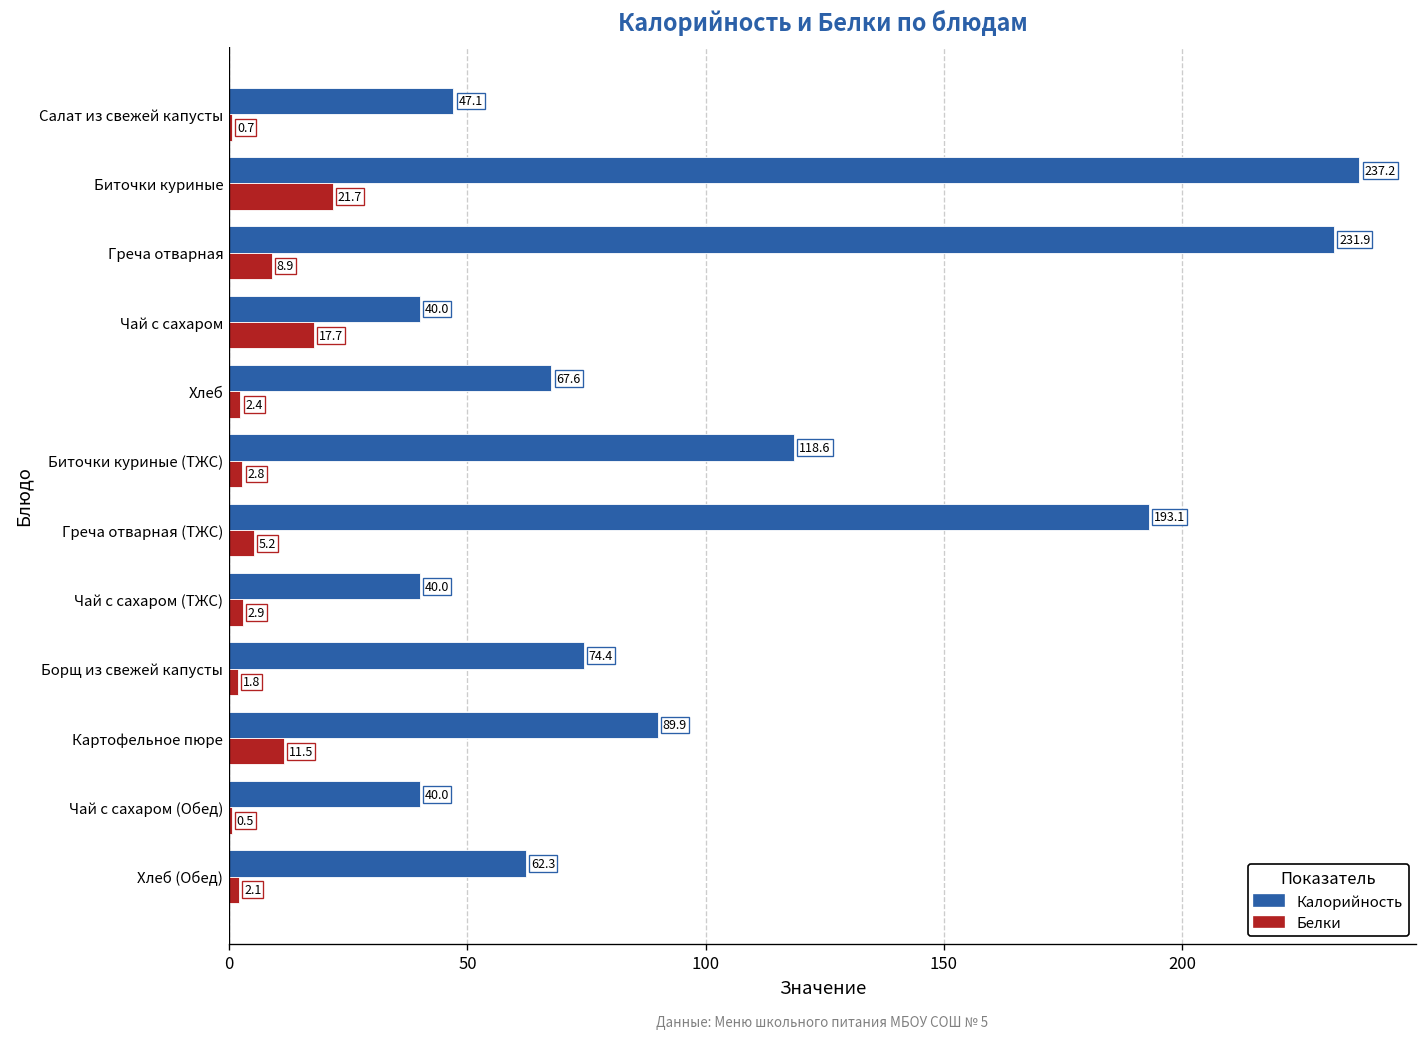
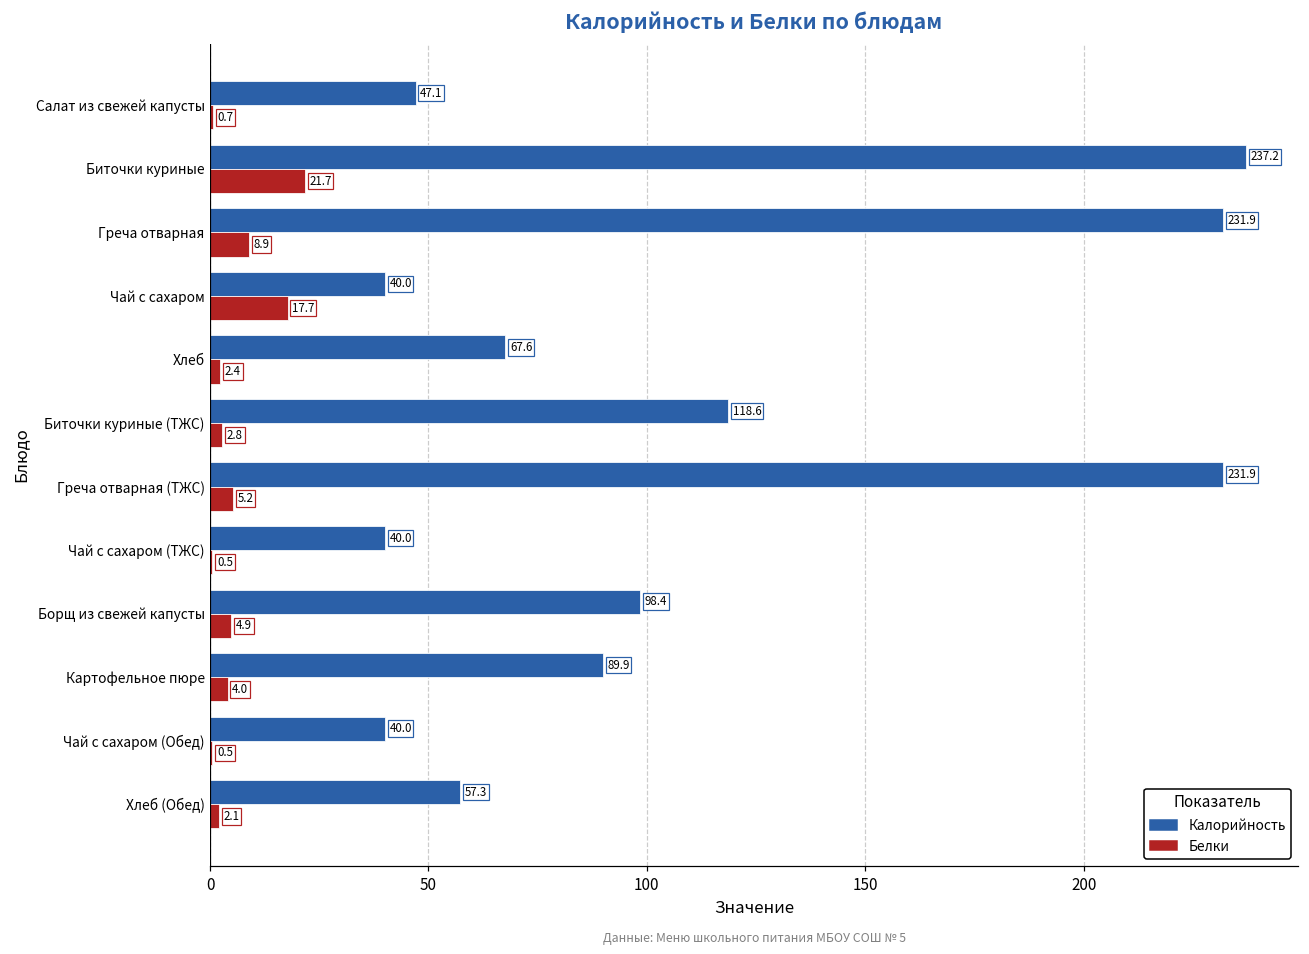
  {
    "Калорийность": {
-     "Греча отварная (ТЖС)": 193.1,
-     "Борщ из свежей капусты": 74.4,
-     "Хлеб (Обед)": 62.3
+     "Греча отварная (ТЖС)": 231.9,
+     "Борщ из свежей капусты": 98.4,
+     "Хлеб (Обед)": 57.3
    },
    "Белки": {
-     "Чай с сахаром (ТЖС)": 2.9,
-     "Борщ из свежей капусты": 1.8,
-     "Картофельное пюре": 11.5
+     "Чай с сахаром (ТЖС)": 0.5,
+     "Борщ из свежей капусты": 4.9,
+     "Картофельное пюре": 4.0
    }
  }
